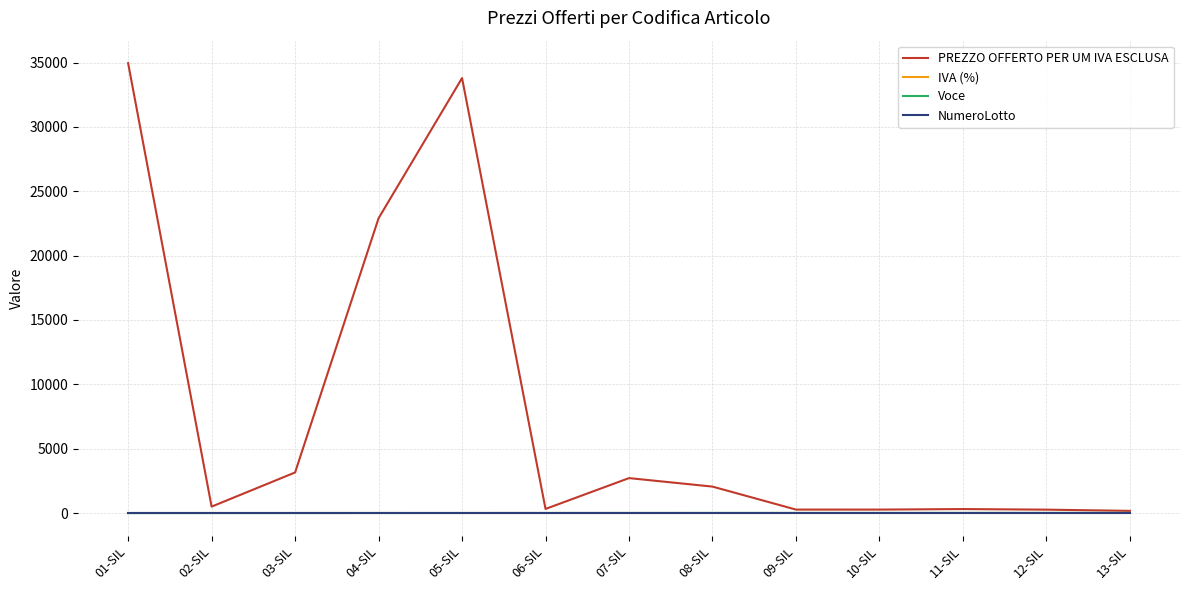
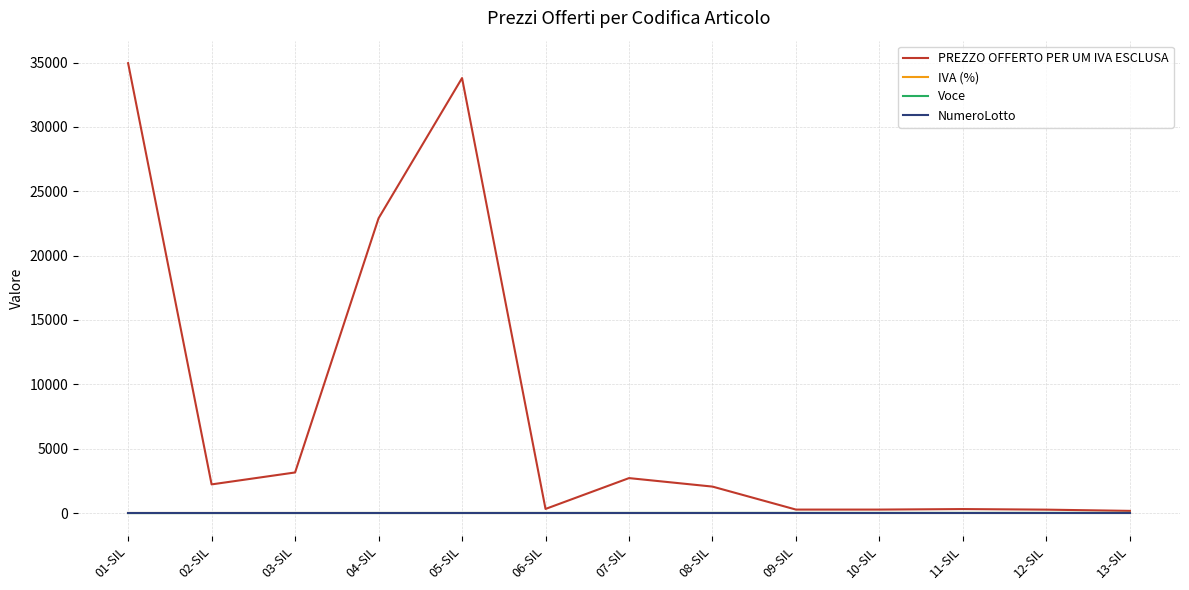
  {
    "PREZZO OFFERTO PER UM IVA ESCLUSA": {
      "01-SIL": 35000,
-     "02-SIL": 500,
+     "02-SIL": 2200,
      "03-SIL": 3200,
      "04-SIL": 22900,
      "05-SIL": 33800,
      "06-SIL": 300,
      "07-SIL": 2700,
      "08-SIL": 2100,
      "09-SIL": 300,
      "10-SIL": 300,
      "11-SIL": 300,
      "12-SIL": 300
    },
    "NumeroLotto": {
      "01-SIL": 0,
      "02-SIL": 0,
      "03-SIL": 0,
      "04-SIL": 0,
      "05-SIL": 0,
      "06-SIL": 0,
      "07-SIL": 0,
      "08-SIL": 0,
      "09-SIL": 0,
      "10-SIL": 0,
      "11-SIL": 0,
      "12-SIL": 0
    }
  }
